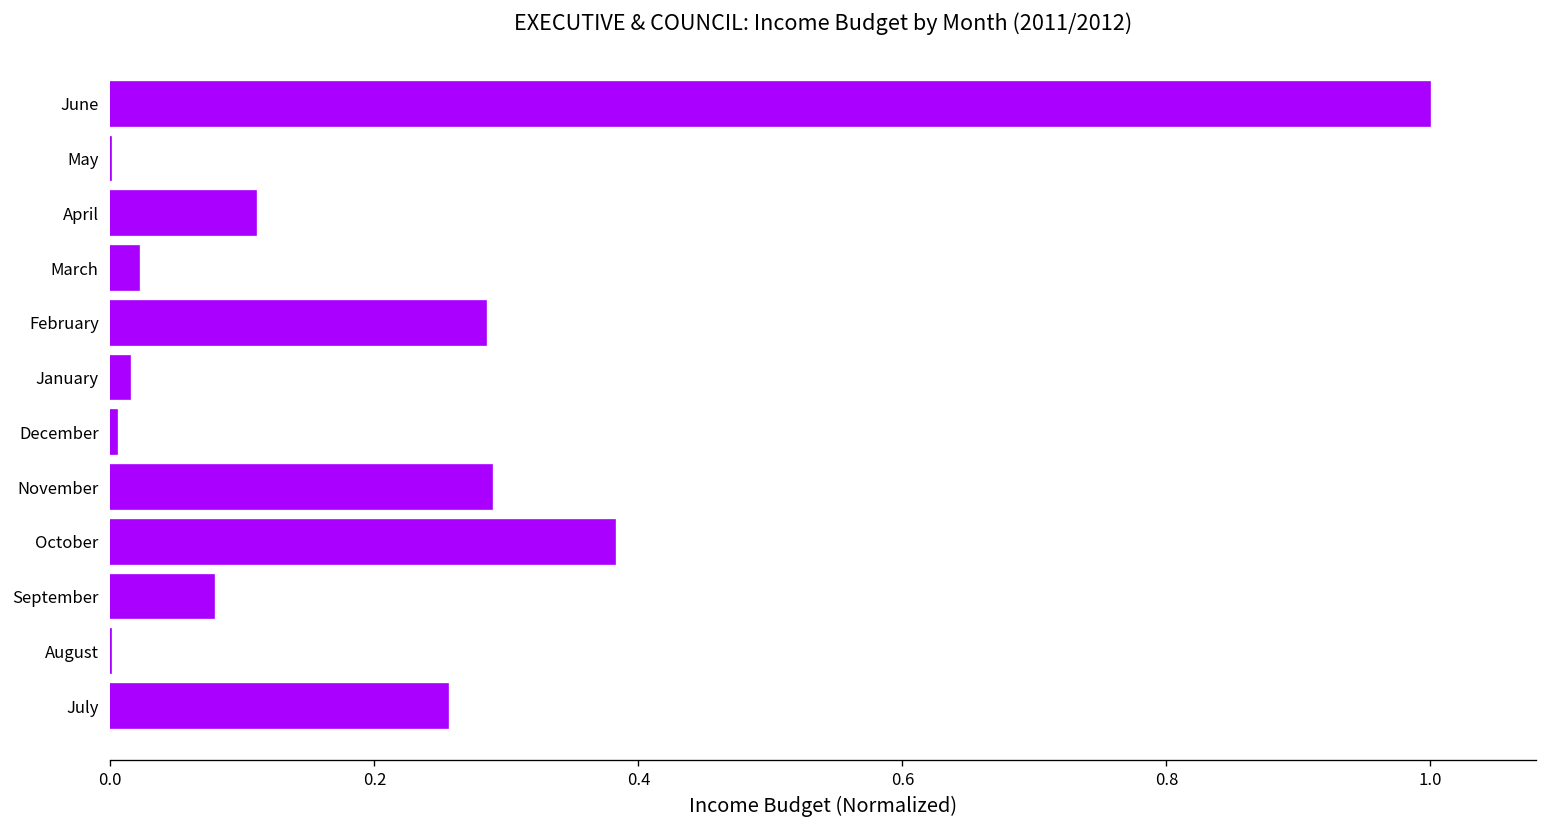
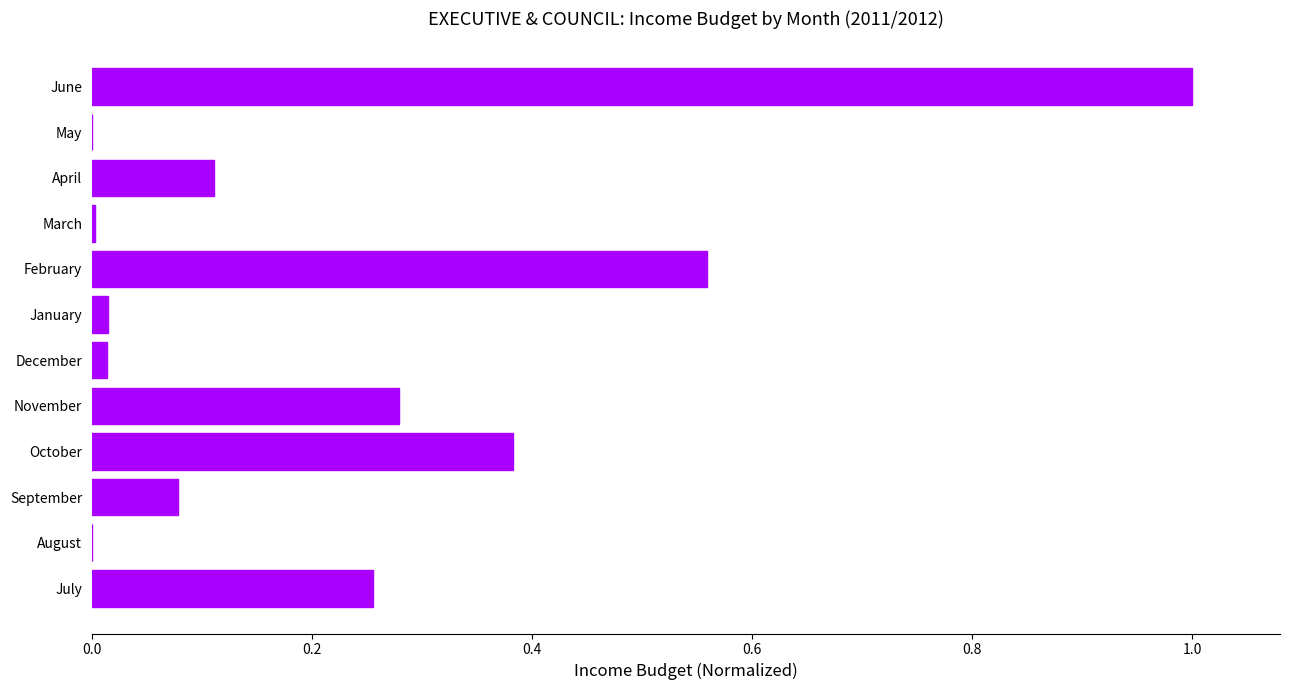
  {
    "June": 1.000,
    "April": 0.111,
-   "March": 0.022,
-   "February": 0.285,
+   "March": 0.003,
+   "February": 0.559,
    "January": 0.015,
-   "December": 0.005,
-   "November": 0.289,
+   "December": 0.014,
+   "November": 0.279,
    "October": 0.382,
    "September": 0.079,
    "July": 0.256
  }
